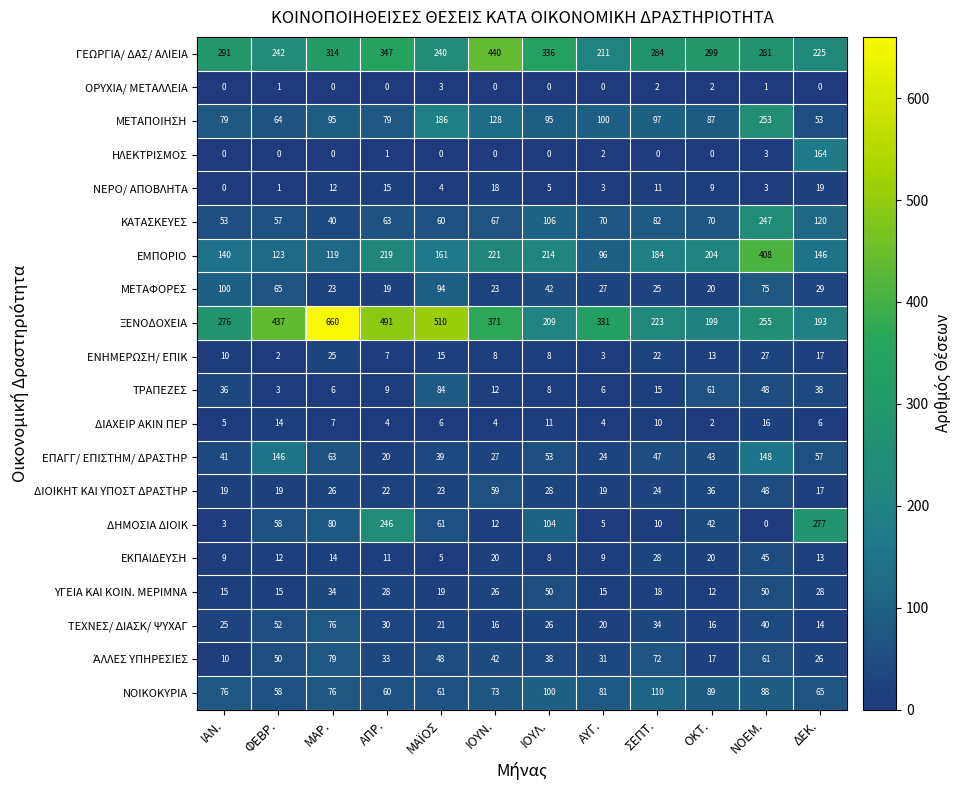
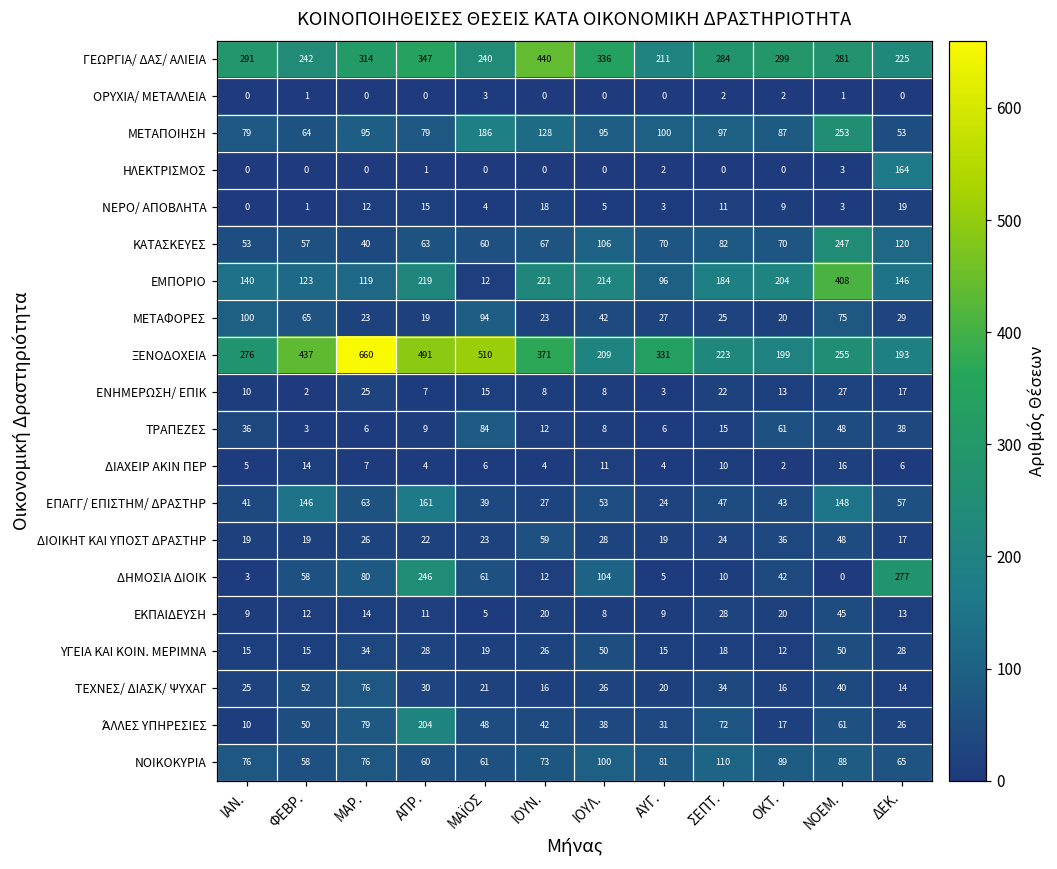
  {
    "ΕΜΠΟΡΙΟ": {
      "ΙΑΝ.": 140,
      "ΦΕΒΡ.": 123,
      "ΜΑΡ.": 119,
      "ΑΠΡ.": 219,
-     "ΜΑΪΟΣ": 161,
+     "ΜΑΪΟΣ": 12,
      "ΙΟΥΝ.": 221,
      "ΙΟΥΛ.": 214,
      "ΑΥΓ.": 96,
      "ΣΕΠΤ.": 184,
      "ΟΚΤ.": 204,
      "ΝΟΕΜ.": 408,
      "ΔΕΚ.": 146
    },
    "ΕΠΑΓΓ/ ΕΠΙΣΤΗΜ/ ΔΡΑΣΤΗΡ": {
      "ΙΑΝ.": 41,
      "ΦΕΒΡ.": 146,
      "ΜΑΡ.": 63,
-     "ΑΠΡ.": 20,
+     "ΑΠΡ.": 161,
      "ΜΑΪΟΣ": 39,
      "ΙΟΥΝ.": 27,
      "ΙΟΥΛ.": 53,
      "ΑΥΓ.": 24,
      "ΣΕΠΤ.": 47,
      "ΟΚΤ.": 43,
      "ΝΟΕΜ.": 148,
      "ΔΕΚ.": 57
    },
    "ΆΛΛΕΣ ΥΠΗΡΕΣΙΕΣ": {
      "ΙΑΝ.": 10,
      "ΦΕΒΡ.": 50,
      "ΜΑΡ.": 79,
-     "ΑΠΡ.": 33,
+     "ΑΠΡ.": 204,
      "ΜΑΪΟΣ": 48,
      "ΙΟΥΝ.": 42,
      "ΙΟΥΛ.": 38,
      "ΑΥΓ.": 31,
      "ΣΕΠΤ.": 72,
      "ΟΚΤ.": 17,
      "ΝΟΕΜ.": 61,
      "ΔΕΚ.": 26
    }
  }
